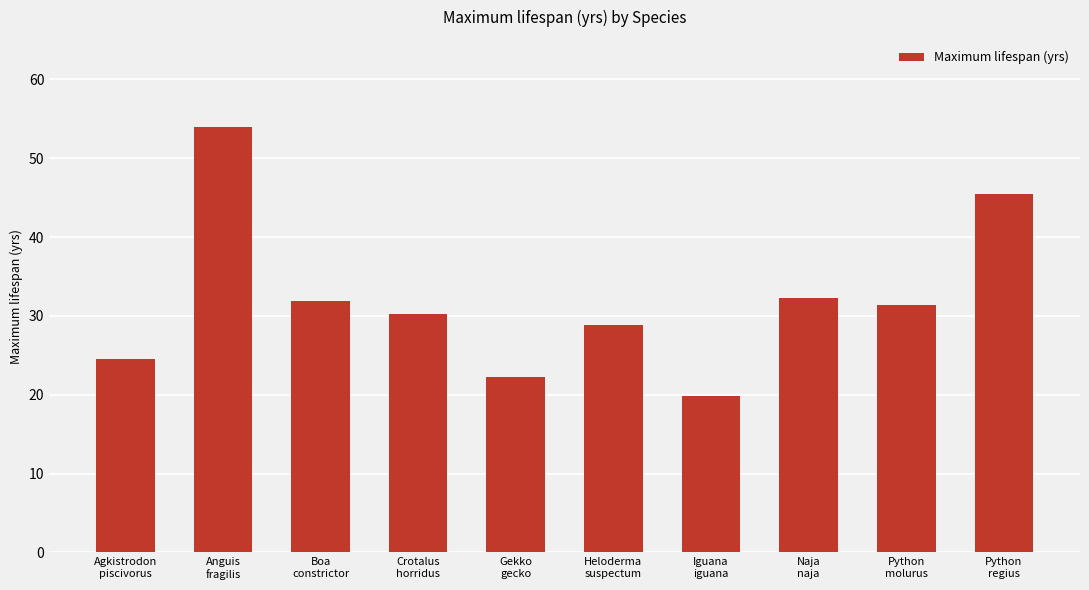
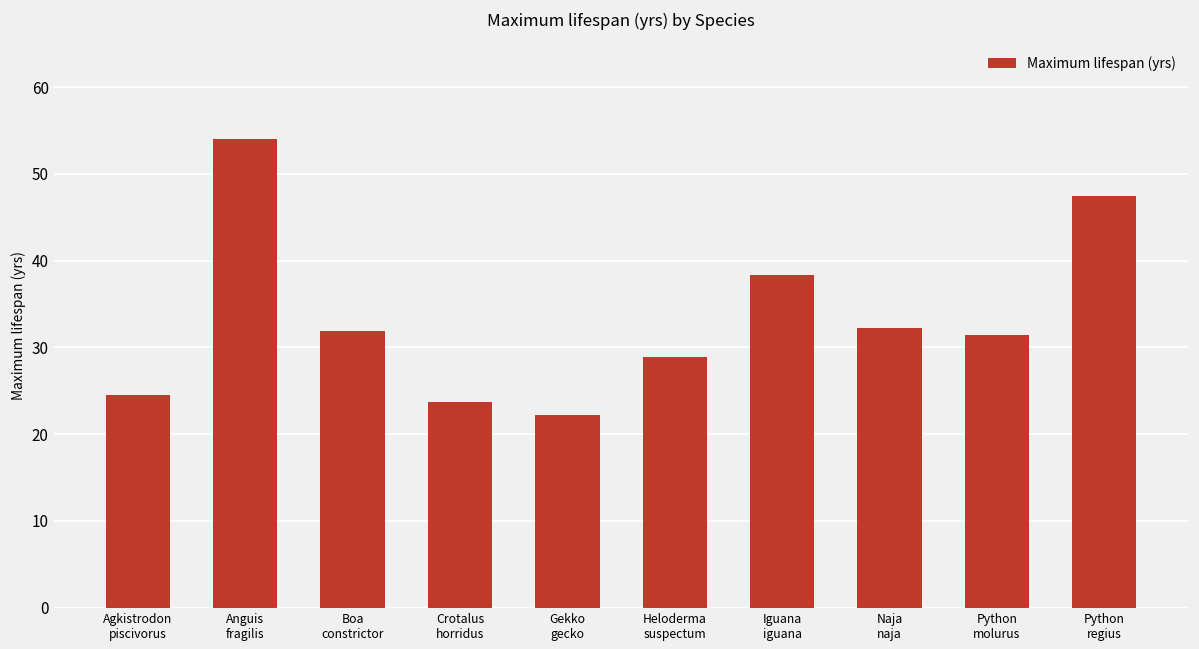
  {
    "Agkistrodon piscivorus": 25,
    "Anguis fragilis": 54,
    "Boa constrictor": 32,
-   "Crotalus horridus": 30,
+   "Crotalus horridus": 24,
    "Gekko gecko": 22,
    "Heloderma suspectum": 29,
-   "Iguana iguana": 20,
+   "Iguana iguana": 38,
    "Naja naja": 32,
    "Python molurus": 31,
-   "Python regius": 46
+   "Python regius": 48
  }
